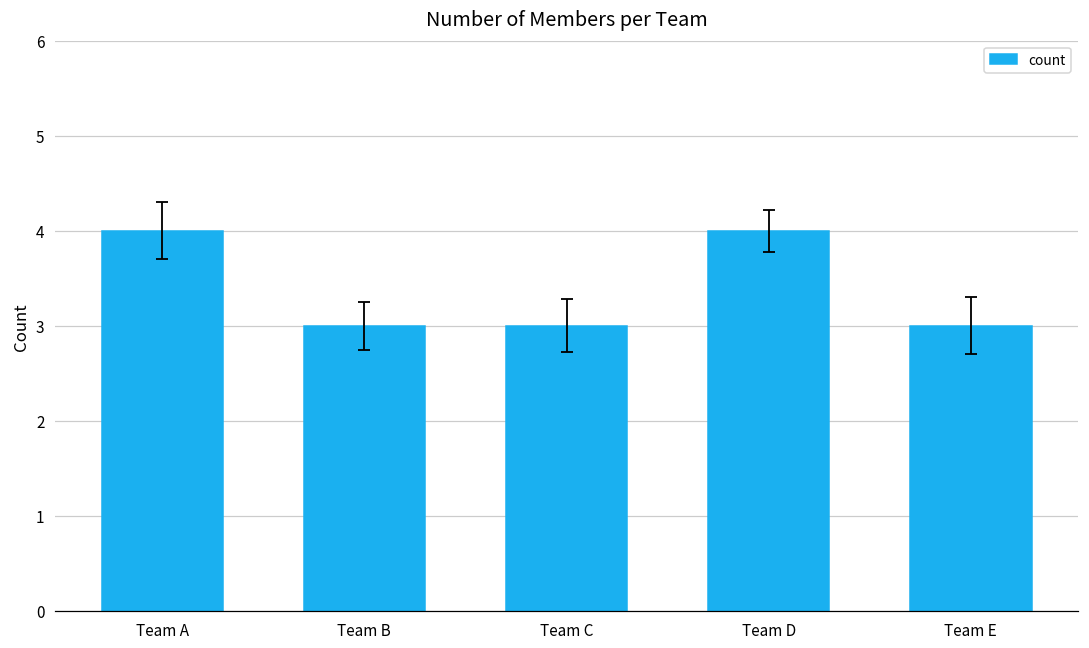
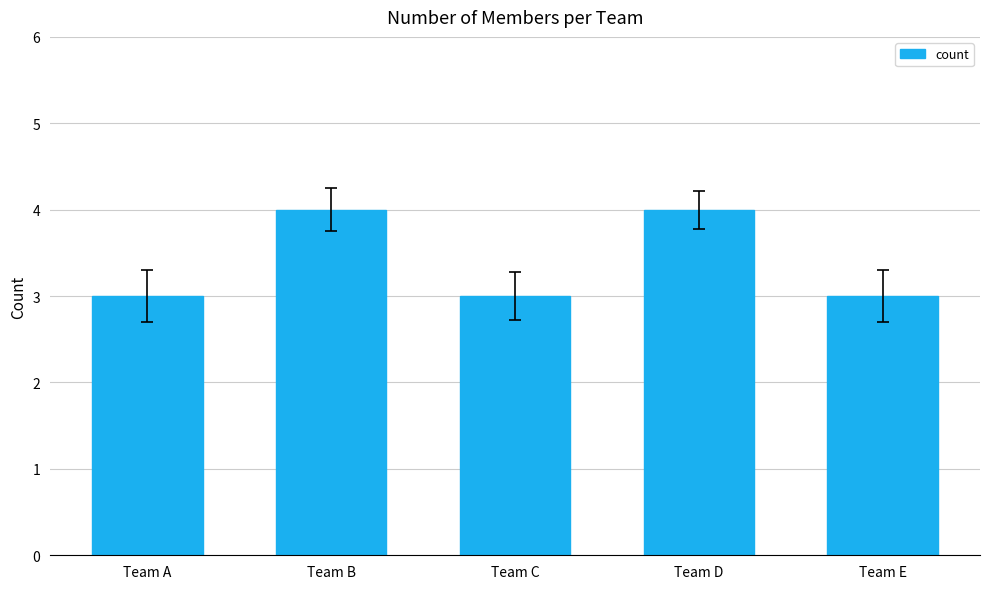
  {
    "count": {
-     "Team A": 4,
-     "Team B": 3,
+     "Team A": 3,
+     "Team B": 4,
      "Team C": 3,
      "Team D": 4,
      "Team E": 3
    }
  }
